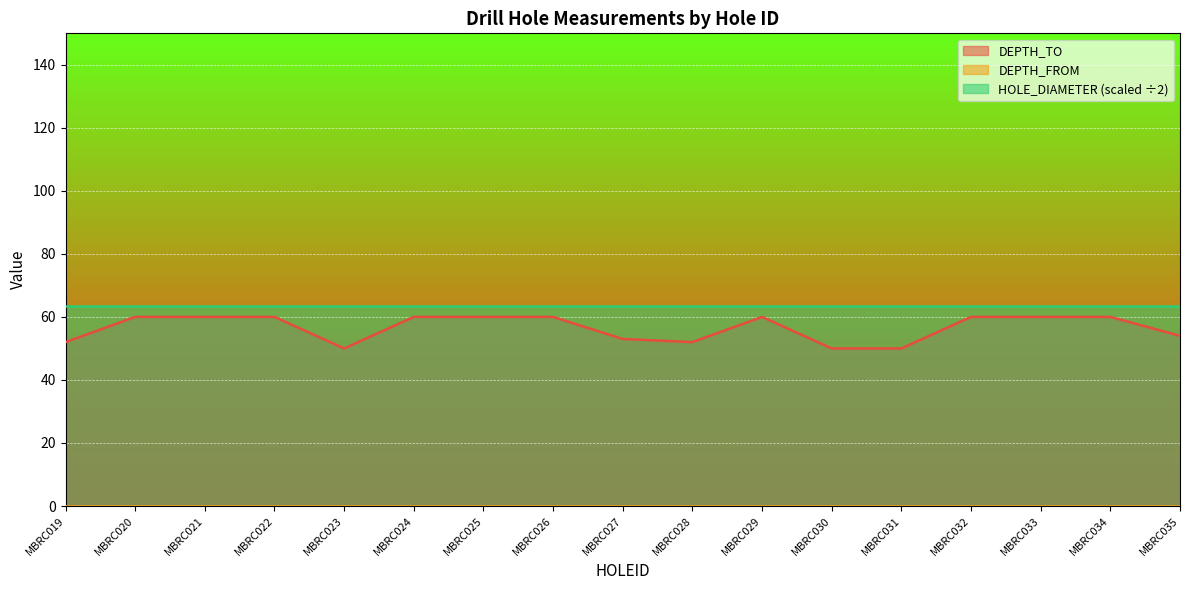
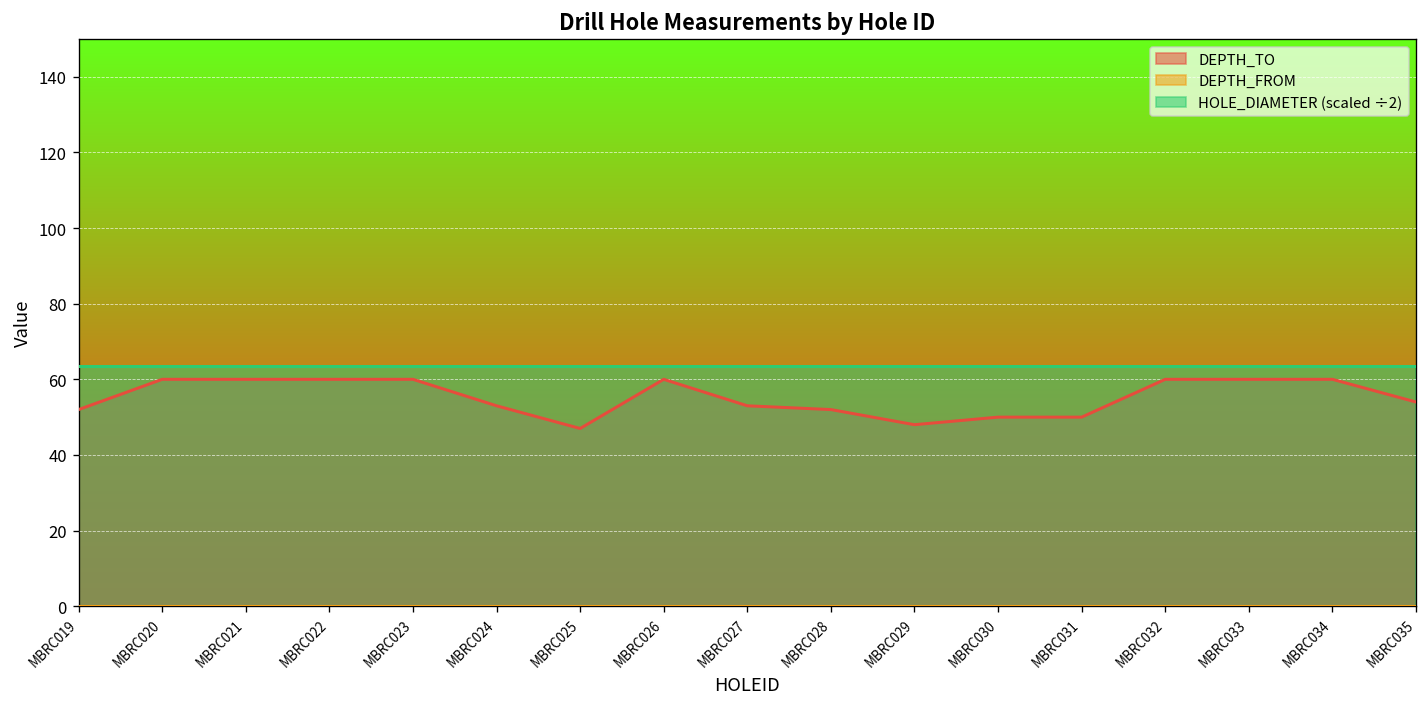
  {
    "DEPTH_TO": {
      "MBRC019": 52,
      "MBRC020": 60,
      "MBRC021": 60,
      "MBRC022": 60,
-     "MBRC023": 50,
-     "MBRC024": 60,
-     "MBRC025": 60,
+     "MBRC023": 60,
+     "MBRC024": 53,
+     "MBRC025": 47,
      "MBRC026": 60,
      "MBRC027": 53,
      "MBRC028": 52,
-     "MBRC029": 60,
+     "MBRC029": 48,
      "MBRC030": 50,
      "MBRC031": 50,
      "MBRC032": 60,
      "MBRC033": 60,
      "MBRC034": 60,
      "MBRC035": 54
    },
    "DEPTH_FROM": {
      "MBRC019": 0,
      "MBRC020": 0,
      "MBRC021": 0,
      "MBRC022": 0,
      "MBRC023": 0,
      "MBRC024": 0,
      "MBRC025": 0,
      "MBRC026": 0,
      "MBRC027": 0,
      "MBRC028": 0,
      "MBRC029": 0,
      "MBRC030": 0,
      "MBRC031": 0,
      "MBRC032": 0,
      "MBRC033": 0,
      "MBRC034": 0,
      "MBRC035": 0
    },
    "HOLE_DIAMETER (scaled ÷2)": {
      "MBRC019": 64,
      "MBRC020": 64,
      "MBRC021": 64,
      "MBRC022": 64,
      "MBRC023": 64,
      "MBRC024": 64,
      "MBRC025": 64,
      "MBRC026": 64,
      "MBRC027": 64,
      "MBRC028": 64,
      "MBRC029": 64,
      "MBRC030": 64,
      "MBRC031": 64,
      "MBRC032": 64,
      "MBRC033": 64,
      "MBRC034": 64,
      "MBRC035": 64
    }
  }
